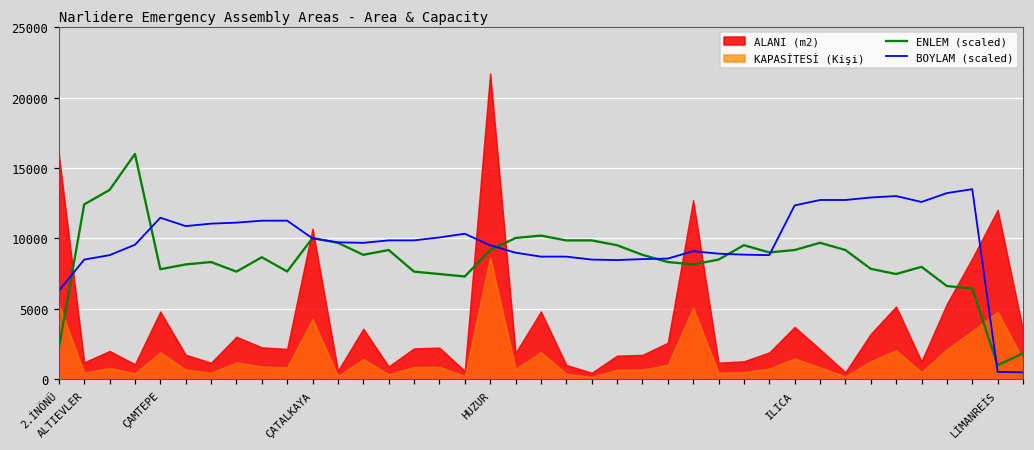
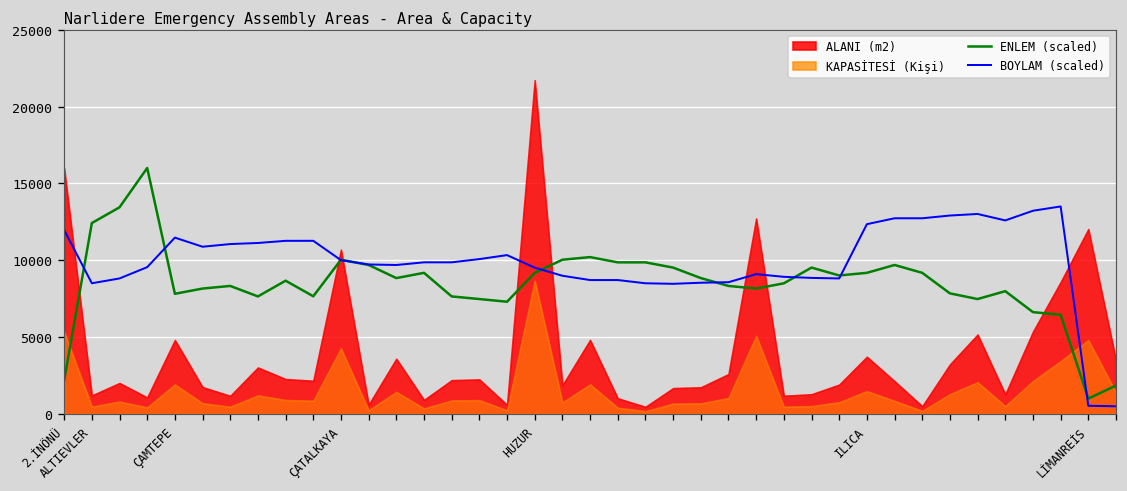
  {
    "ENLEM (scaled)": {
      "2.İNÖNÜ": 2200
    },
    "BOYLAM (scaled)": {
-     "2.İNÖNÜ": 6300
+     "2.İNÖNÜ": 12000
    }
  }
